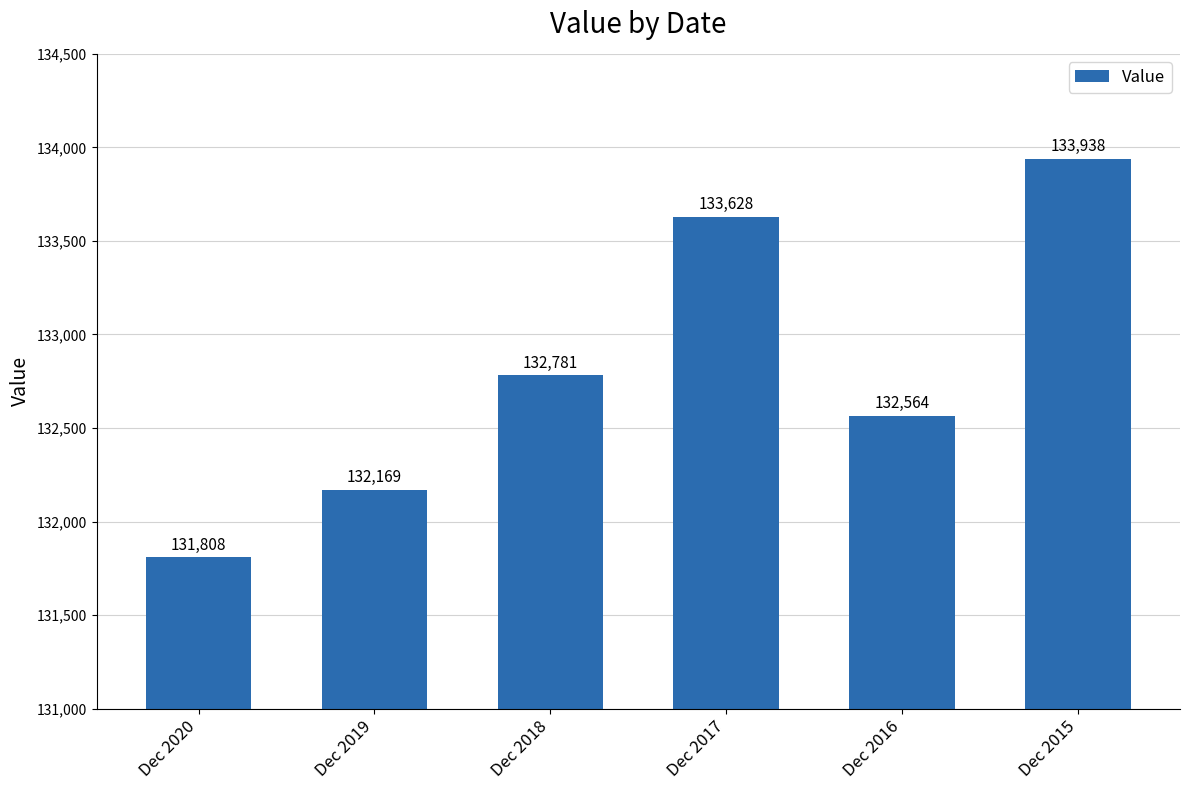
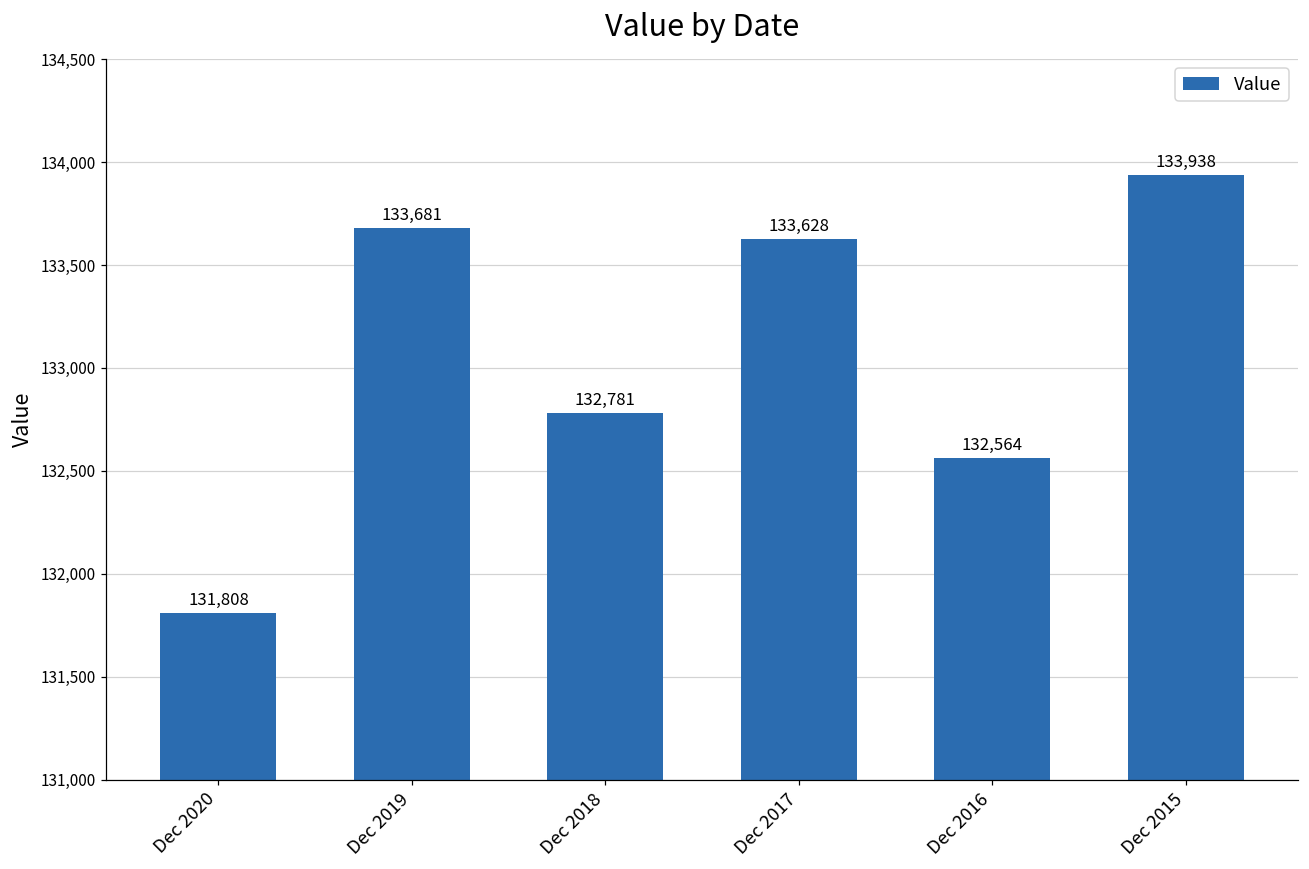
  {
    "Dec 2020": "131,808",
-   "Dec 2019": "132,169",
+   "Dec 2019": "133,681",
    "Dec 2018": "132,781",
    "Dec 2017": "133,628",
    "Dec 2016": "132,564",
    "Dec 2015": "133,938"
  }
